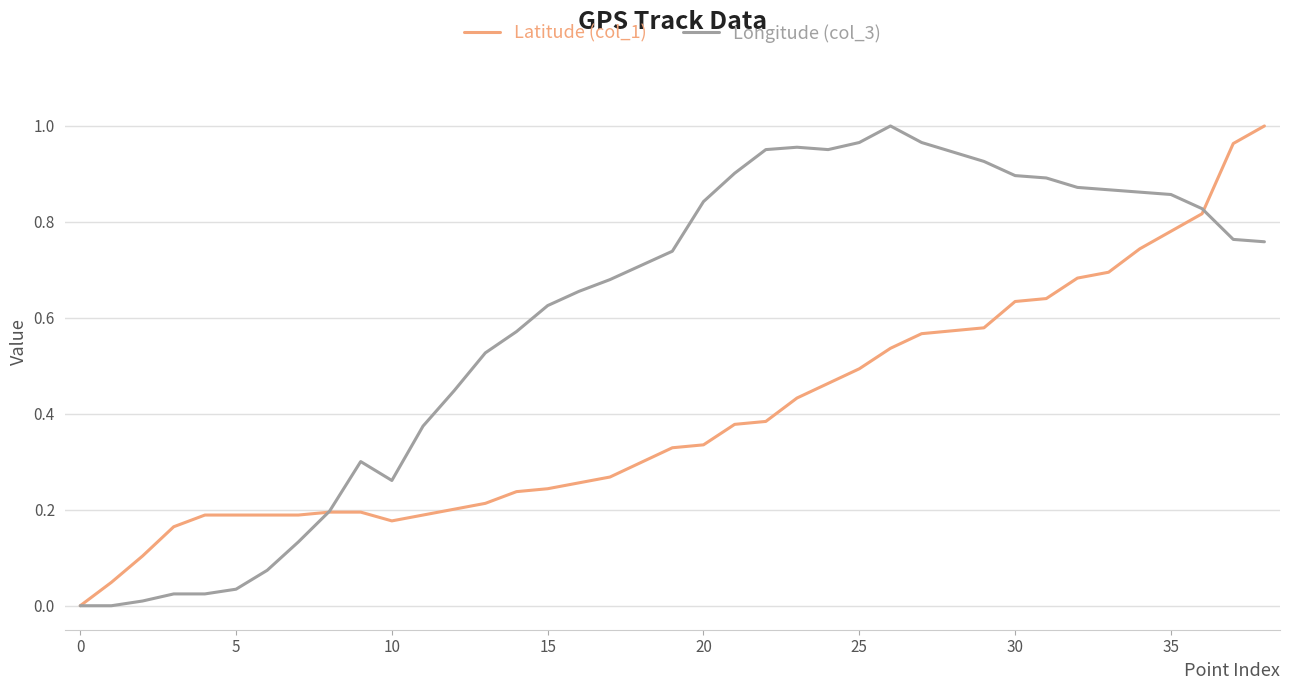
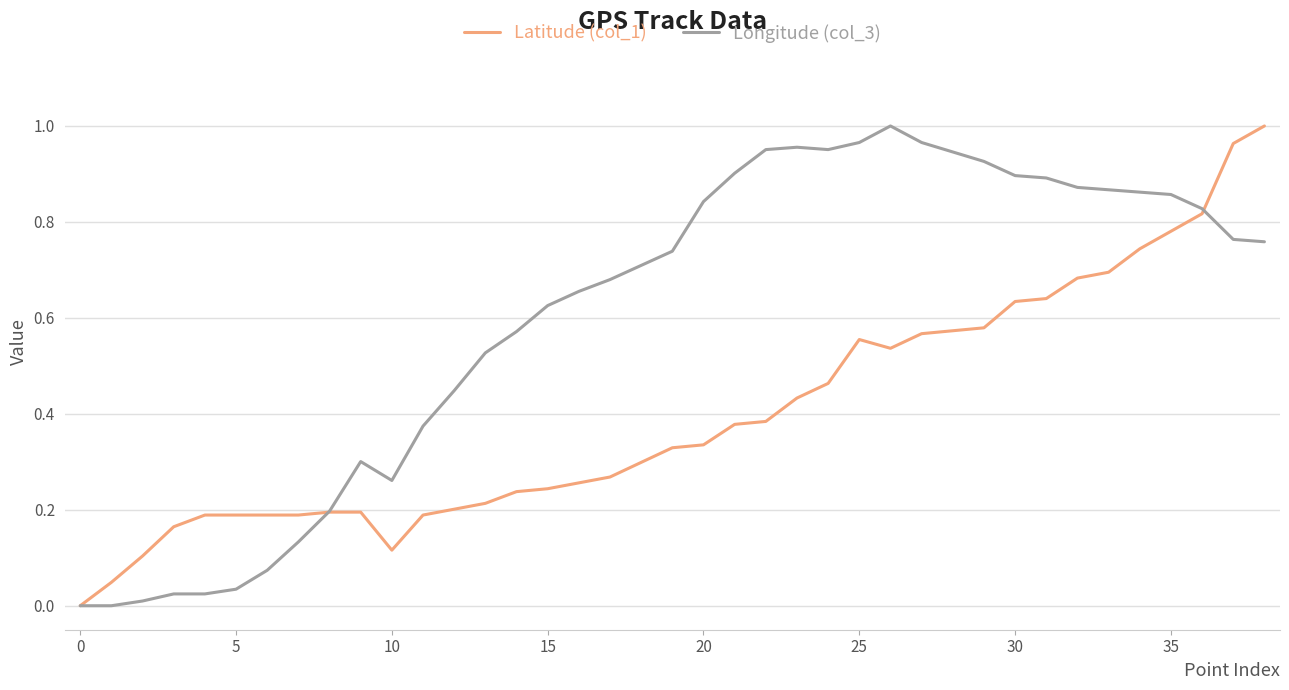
  {
    "Latitude (col_1)": {
      "5": 0.19,
-     "10": 0.18,
+     "10": 0.12,
      "15": 0.24,
      "20": 0.34,
-     "25": 0.49,
+     "25": 0.55,
      "30": 0.63,
      "35": 0.78
    },
    "Longitude (col_3)": {
      "5": 0.03,
      "10": 0.26,
      "15": 0.63,
      "20": 0.84,
      "25": 0.97,
      "30": 0.90,
      "35": 0.86
    }
  }
